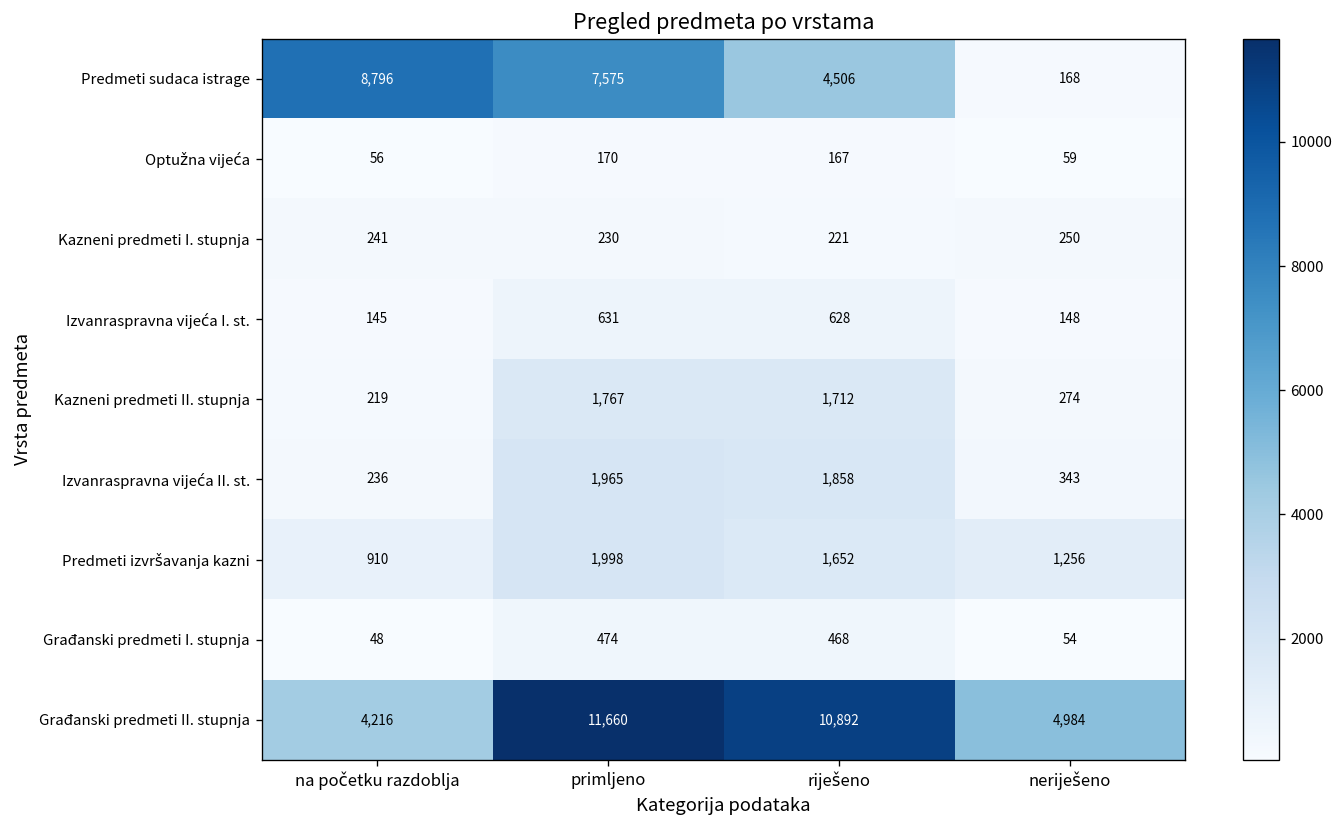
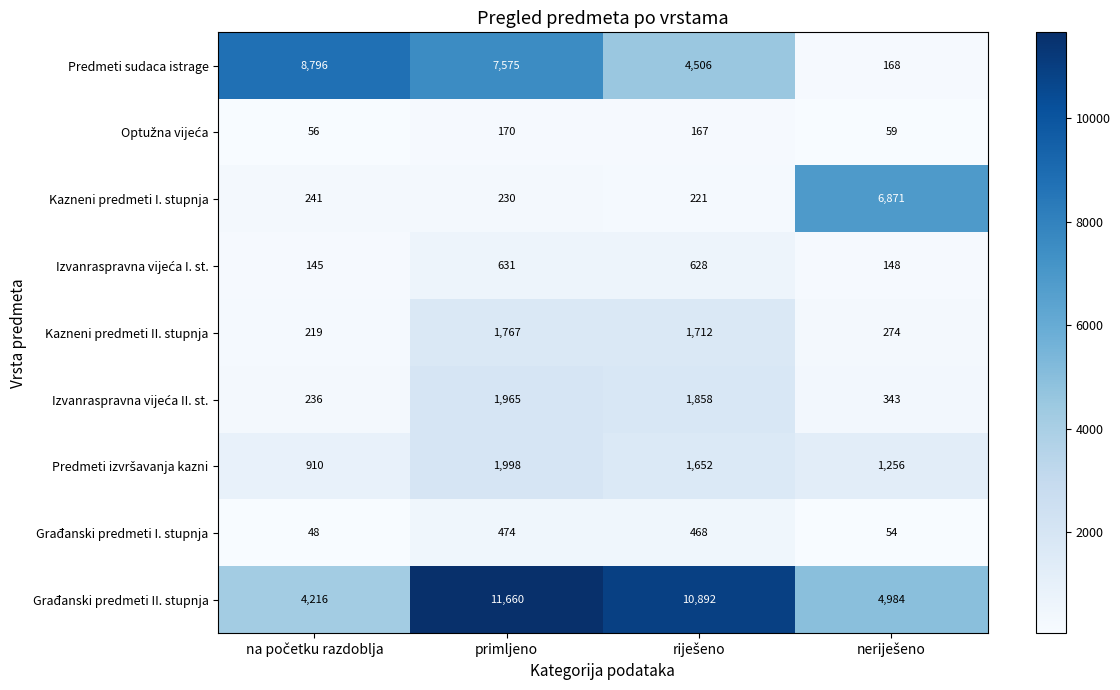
  {
    "Predmeti sudaca istrage": {
      "na početku razdoblja": "8,796",
      "primljeno": "7,575",
      "riješeno": "4,506",
      "neriješeno": "168"
    },
    "Optužna vijeća": {
      "na početku razdoblja": "56",
      "primljeno": "170",
      "riješeno": "167",
      "neriješeno": "59"
    },
    "Kazneni predmeti I. stupnja": {
      "na početku razdoblja": "241",
      "primljeno": "230",
      "riješeno": "221",
-     "neriješeno": "250"
+     "neriješeno": "6,871"
    },
    "Izvanraspravna vijeća I. st.": {
      "na početku razdoblja": "145",
      "primljeno": "631",
      "riješeno": "628",
      "neriješeno": "148"
    },
    "Kazneni predmeti II. stupnja": {
      "na početku razdoblja": "219",
      "primljeno": "1,767",
      "riješeno": "1,712",
      "neriješeno": "274"
    },
    "Izvanraspravna vijeća II. st.": {
      "na početku razdoblja": "236",
      "primljeno": "1,965",
      "riješeno": "1,858",
      "neriješeno": "343"
    },
    "Predmeti izvršavanja kazni": {
      "na početku razdoblja": "910",
      "primljeno": "1,998",
      "riješeno": "1,652",
      "neriješeno": "1,256"
    },
    "Građanski predmeti I. stupnja": {
      "na početku razdoblja": "48",
      "primljeno": "474",
      "riješeno": "468",
      "neriješeno": "54"
    },
    "Građanski predmeti II. stupnja": {
      "na početku razdoblja": "4,216",
      "primljeno": "11,660",
      "riješeno": "10,892",
      "neriješeno": "4,984"
    }
  }
